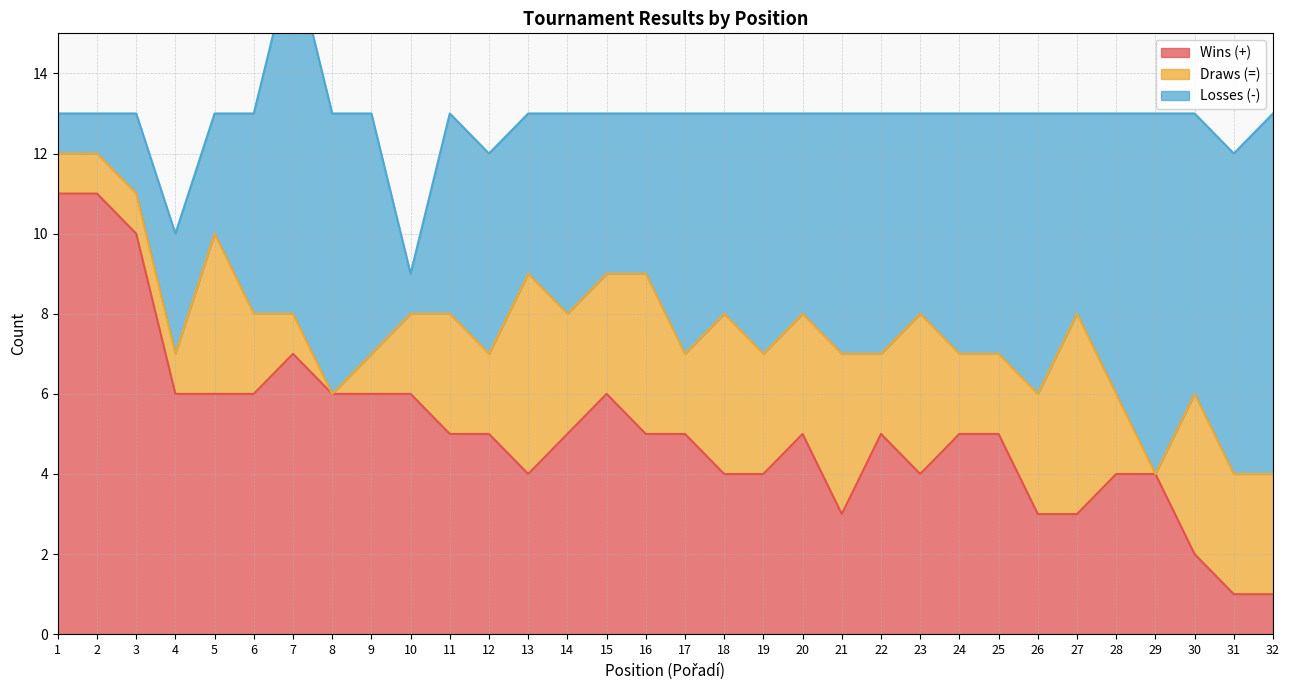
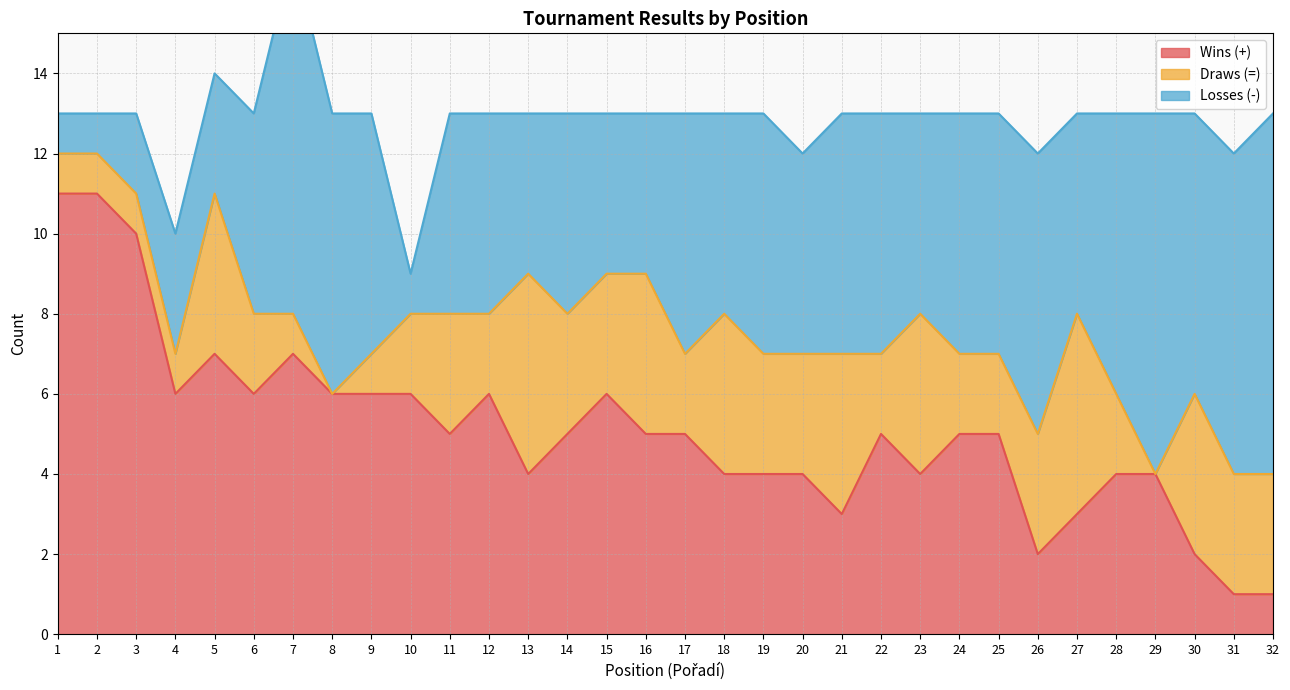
  {
    "Wins (+)": {
      "1": 11,
      "2": 11,
      "3": 10,
      "4": 6,
-     "5": 6,
+     "5": 7,
      "6": 6,
      "7": 7,
      "9": 6,
      "10": 6,
      "11": 5,
-     "12": 5,
+     "12": 6,
      "13": 4,
      "14": 5,
      "15": 6,
      "16": 5,
      "17": 5,
      "18": 4,
      "19": 4,
-     "20": 5,
+     "20": 4,
      "21": 3,
      "22": 5,
      "23": 4,
      "24": 5,
      "25": 5,
-     "26": 3,
+     "26": 2,
      "27": 3,
      "28": 4,
      "30": 2,
      "31": 1,
      "32": 1
    },
    "Draws (=)": {
      "1": 1,
      "2": 1,
      "3": 1,
      "4": 1,
      "5": 4,
      "6": 2,
      "7": 1,
      "9": 1,
      "10": 2,
      "11": 3,
      "12": 2,
      "13": 5,
      "14": 3,
      "15": 3,
      "16": 4,
      "17": 2,
      "18": 4,
      "19": 3,
      "20": 3,
      "21": 4,
      "22": 2,
      "23": 4,
      "24": 2,
      "25": 2,
      "26": 3,
      "27": 5,
      "28": 2,
      "30": 4,
      "31": 3,
      "32": 3
    },
    "Losses (-)": {
      "1": 1,
      "2": 1,
      "3": 2,
      "4": 3,
      "5": 3,
      "6": 5,
      "8": 7,
      "9": 6,
      "10": 1,
      "11": 5,
      "12": 5,
      "13": 4,
      "14": 5,
      "15": 4,
      "16": 4,
      "17": 6,
      "18": 5,
      "19": 6,
      "20": 5,
      "21": 6,
      "22": 6,
      "23": 5,
      "24": 6,
      "25": 6,
      "26": 7,
      "27": 5,
      "28": 7,
      "29": 9,
      "30": 7,
      "31": 8,
      "32": 9
    }
  }
